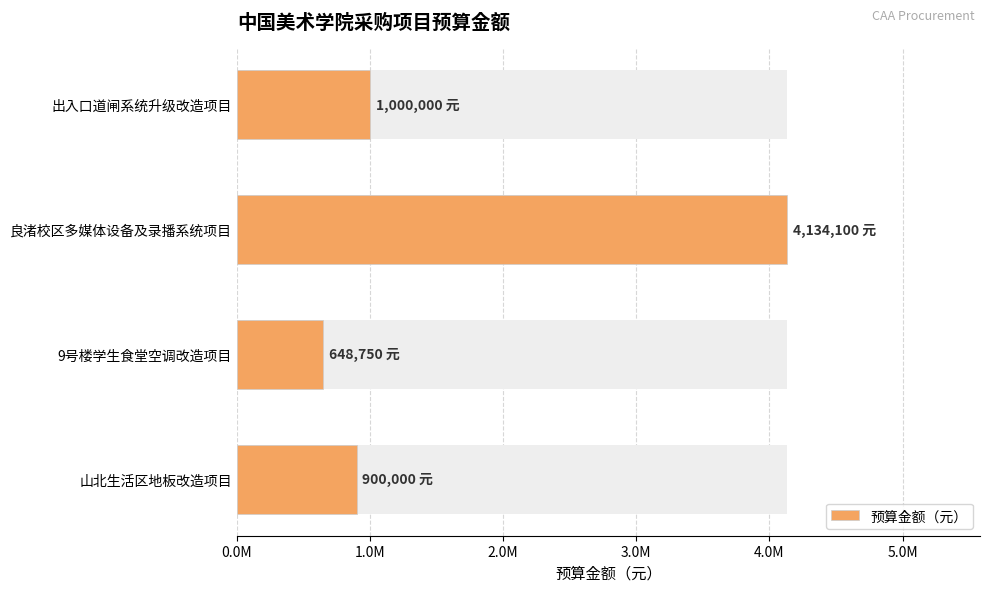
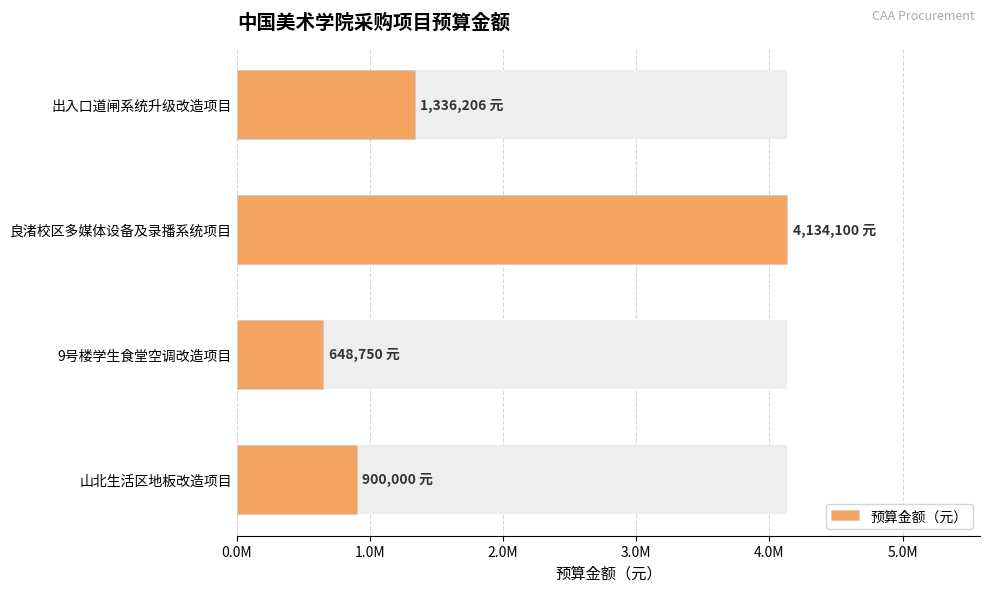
  {
    "预算金额（元）": {
-     "出入口道闸系统升级改造项目": "1,000,000",
+     "出入口道闸系统升级改造项目": "1,336,206",
      "良渚校区多媒体设备及录播系统项目": "4,134,100"
    }
  }
